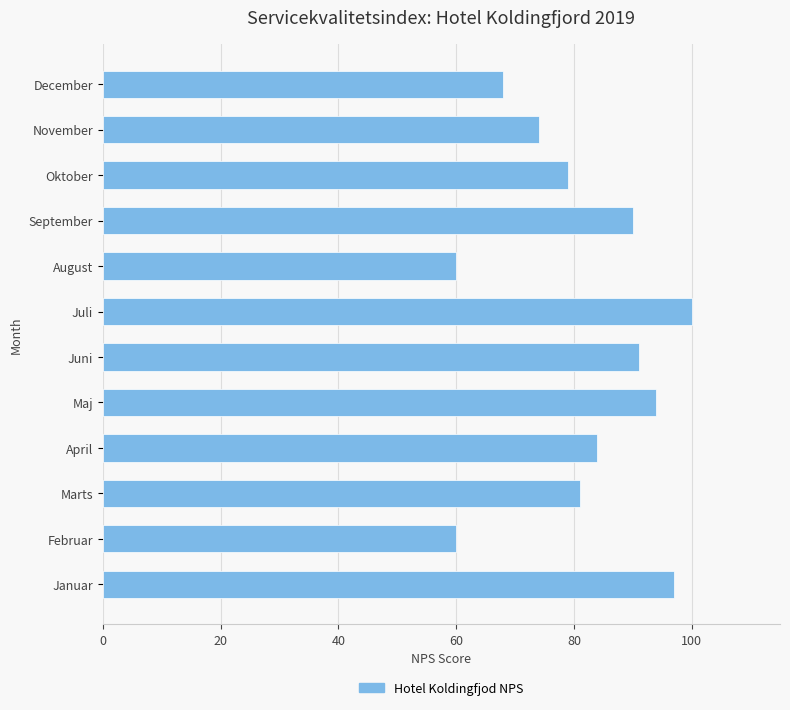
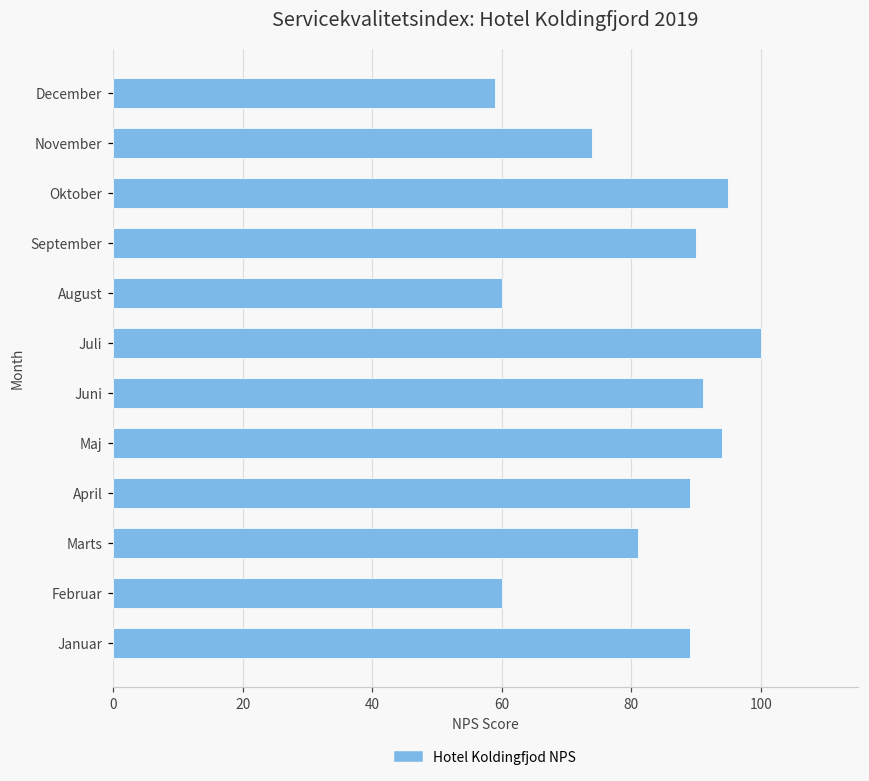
  {
-   "December": 68,
+   "December": 59,
    "November": 74,
-   "Oktober": 79,
+   "Oktober": 95,
    "September": 90,
    "August": 60,
    "Juli": 100,
    "Juni": 91,
    "Maj": 94,
-   "April": 84,
+   "April": 89,
    "Marts": 81,
    "Februar": 60,
-   "Januar": 97
+   "Januar": 89
  }
